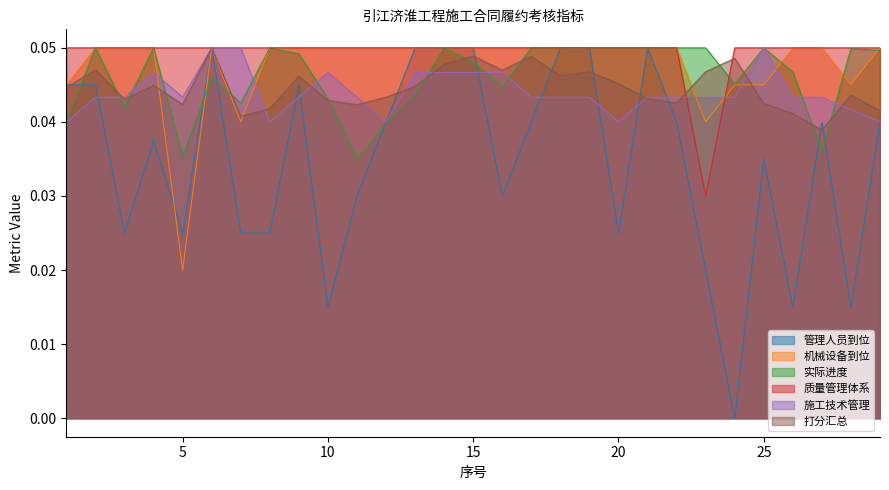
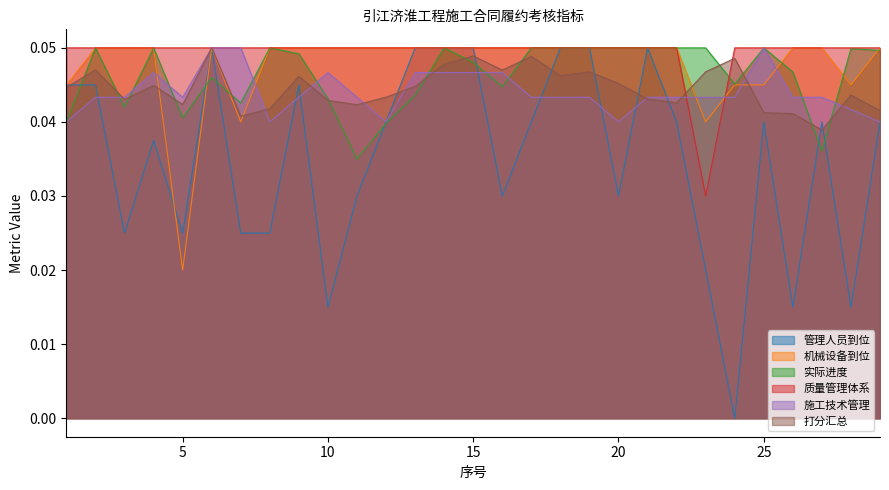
  {
    "管理人员到位": {
      "5": 0.025,
      "10": 0.015,
-     "20": 0.025,
-     "25": 0.035
+     "20": 0.030,
+     "25": 0.040
    },
    "机械设备到位": {
      "5": 0.020,
      "25": 0.045
    },
    "实际进度": {
-     "5": 0.035,
+     "5": 0.041,
      "15": 0.048
    },
    "质量管理体系": {
      "5": 0.050
    },
    "施工技术管理": {
      "5": 0.043,
      "10": 0.047,
      "15": 0.047,
      "20": 0.040
    },
    "打分汇总": {
      "5": 0.042,
      "15": 0.049,
      "20": 0.045,
-     "25": 0.043
+     "25": 0.041
    }
  }
